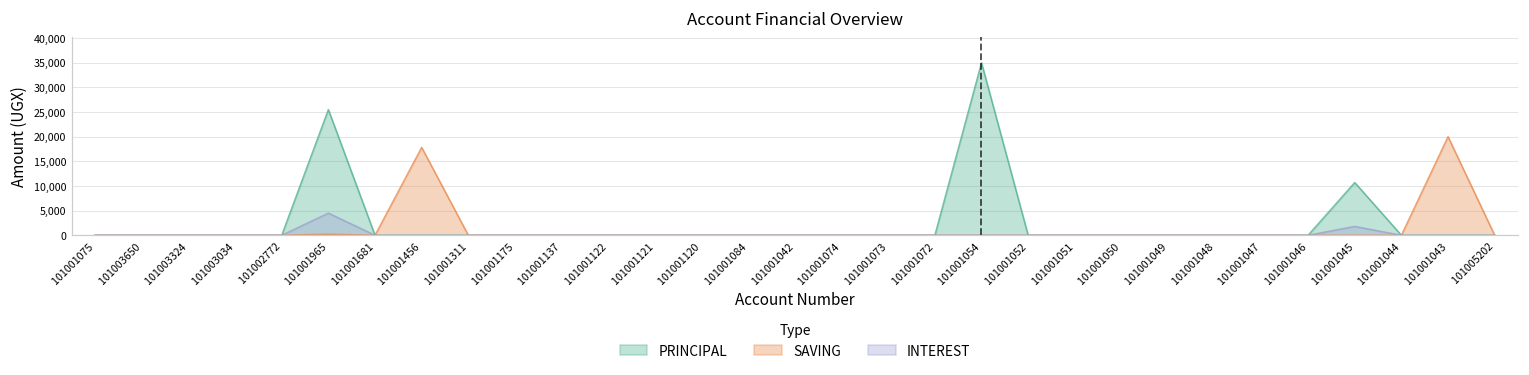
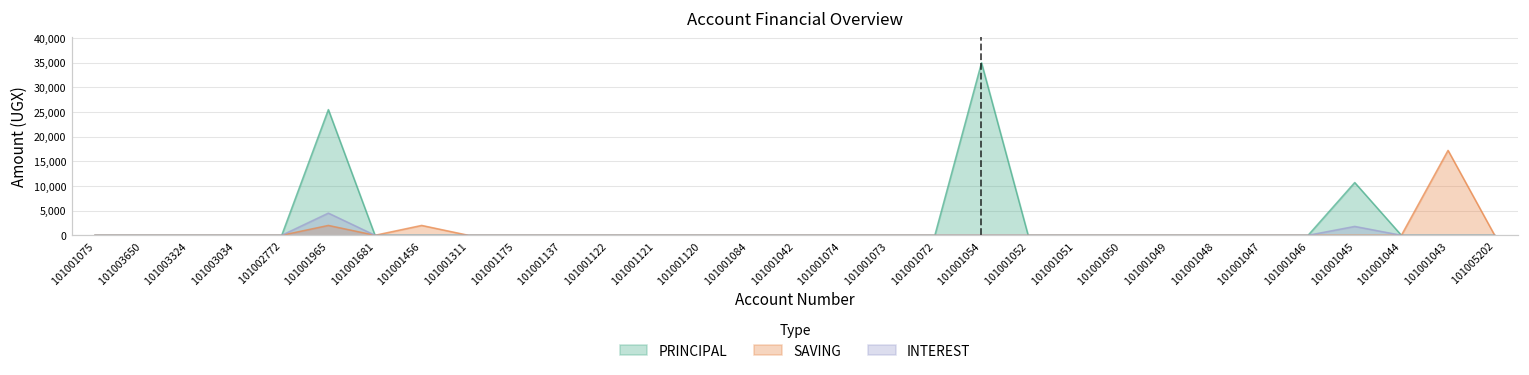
  {
    "SAVING": {
-     "101001965": "0",
-     "101001456": "18,000",
+     "101001965": "2,000",
+     "101001456": "2,000",
      "101001045": "0",
-     "101001043": "20,000"
+     "101001043": "17,000"
    }
  }
